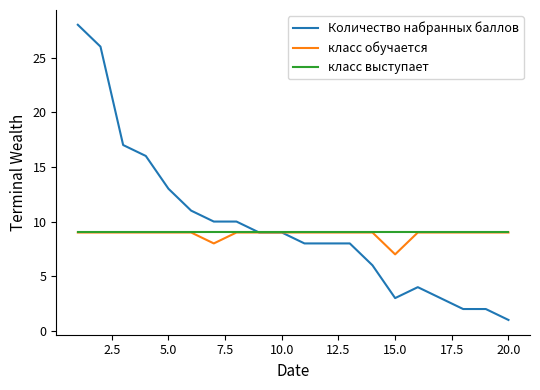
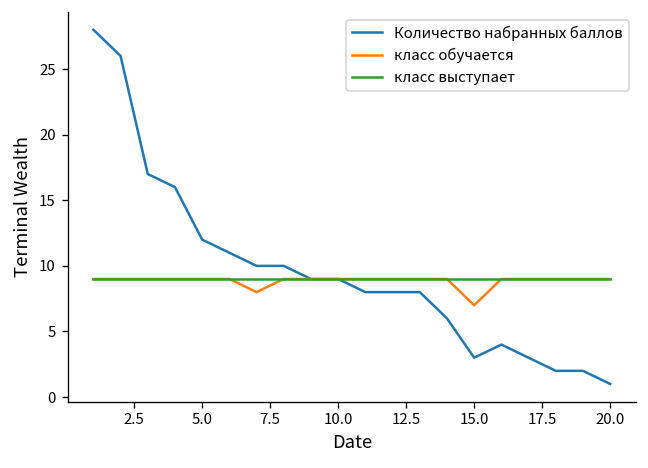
  {
    "Количество набранных баллов": {
-     "5.0": 13,
+     "5.0": 12,
      "15.0": 3,
      "20.0": 1
    },
    "класс обучается": {
      "15.0": 7
    },
    "класс выступает": {
      "15.0": 9
    }
  }
